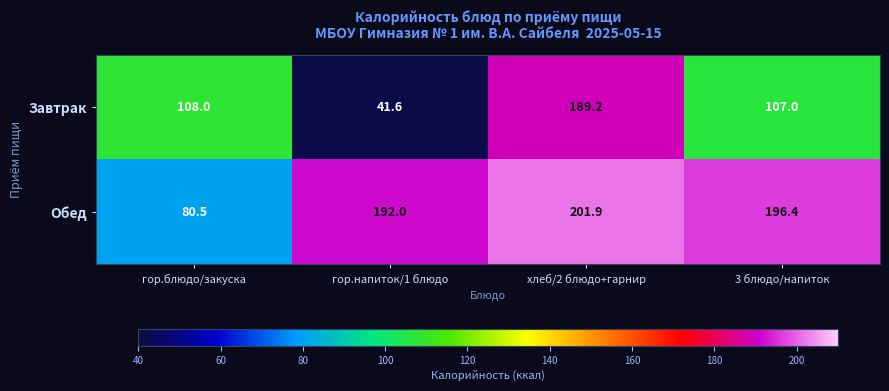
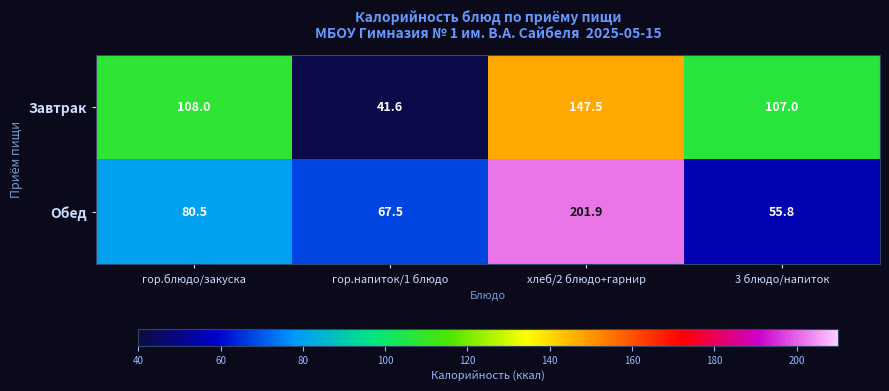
  {
    "Завтрак": {
      "гор.блюдо/закуска": 108.0,
      "гор.напиток/1 блюдо": 41.6,
-     "хлеб/2 блюдо+гарнир": 189.2,
+     "хлеб/2 блюдо+гарнир": 147.5,
      "3 блюдо/напиток": 107.0
    },
    "Обед": {
      "гор.блюдо/закуска": 80.5,
-     "гор.напиток/1 блюдо": 192.0,
+     "гор.напиток/1 блюдо": 67.5,
      "хлеб/2 блюдо+гарнир": 201.9,
-     "3 блюдо/напиток": 196.4
+     "3 блюдо/напиток": 55.8
    }
  }
